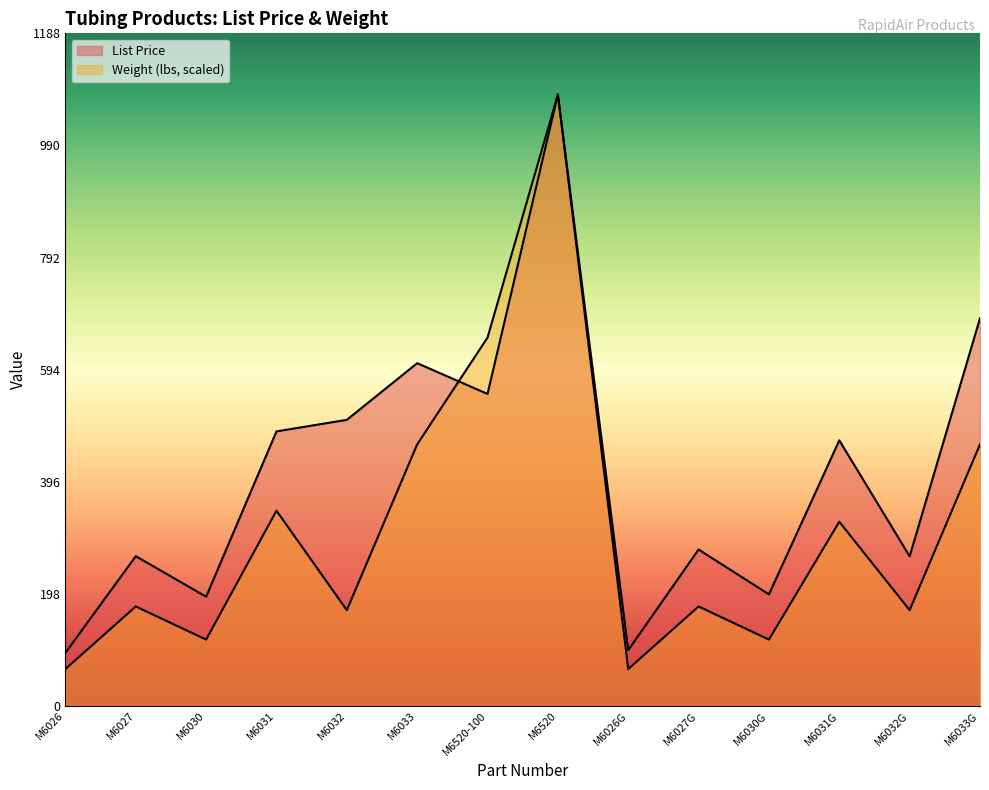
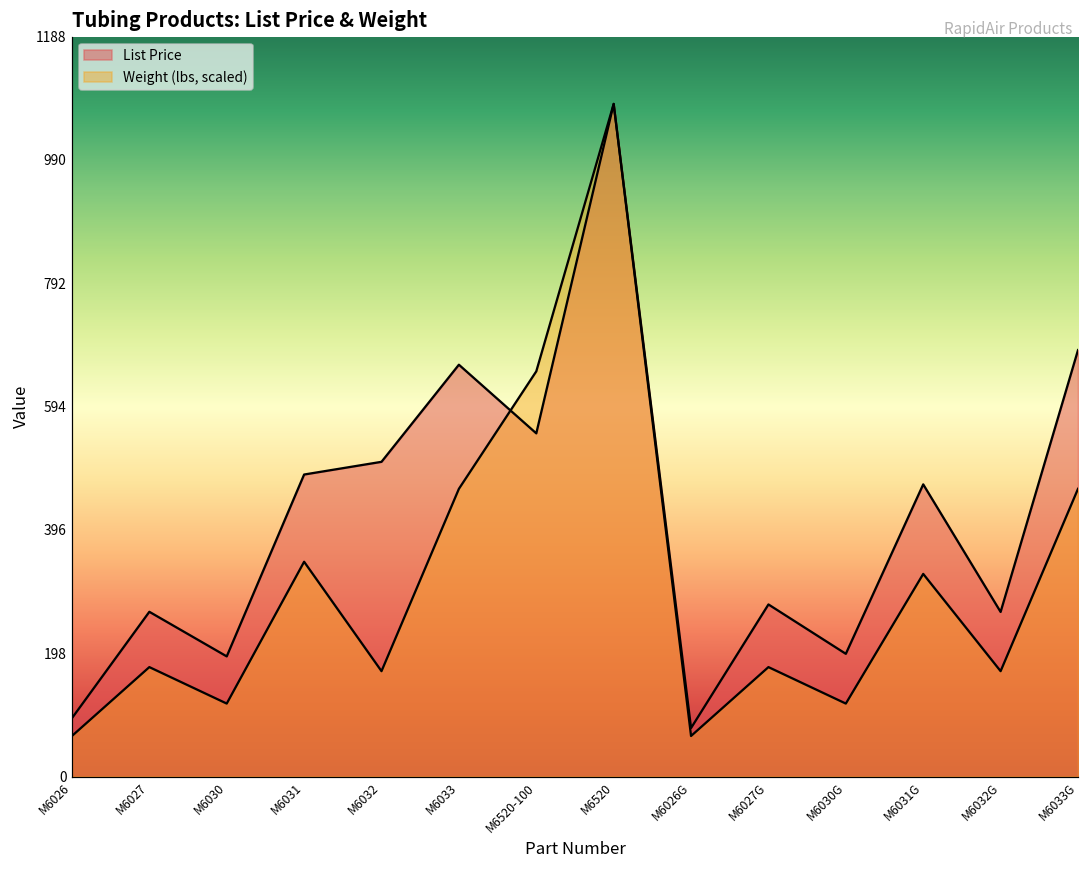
  {
    "List Price": {
      "M6026": 90,
      "M6027": 260,
      "M6030": 190,
      "M6031": 490,
      "M6032": 510,
-     "M6033": 610,
+     "M6033": 660,
      "M6520-100": 550,
-     "M6026G": 100,
+     "M6026G": 80,
      "M6027G": 280,
      "M6030G": 200,
      "M6031G": 470,
      "M6032G": 260,
      "M6033G": 680
    },
    "Weight (lbs, scaled)": {
      "M6026": 70,
      "M6027": 180,
      "M6030": 120,
      "M6031": 340,
      "M6032": 170,
      "M6033": 460,
      "M6520-100": 650,
      "M6026G": 70,
      "M6027G": 180,
      "M6030G": 120,
      "M6031G": 330,
      "M6032G": 170,
      "M6033G": 460
    }
  }
